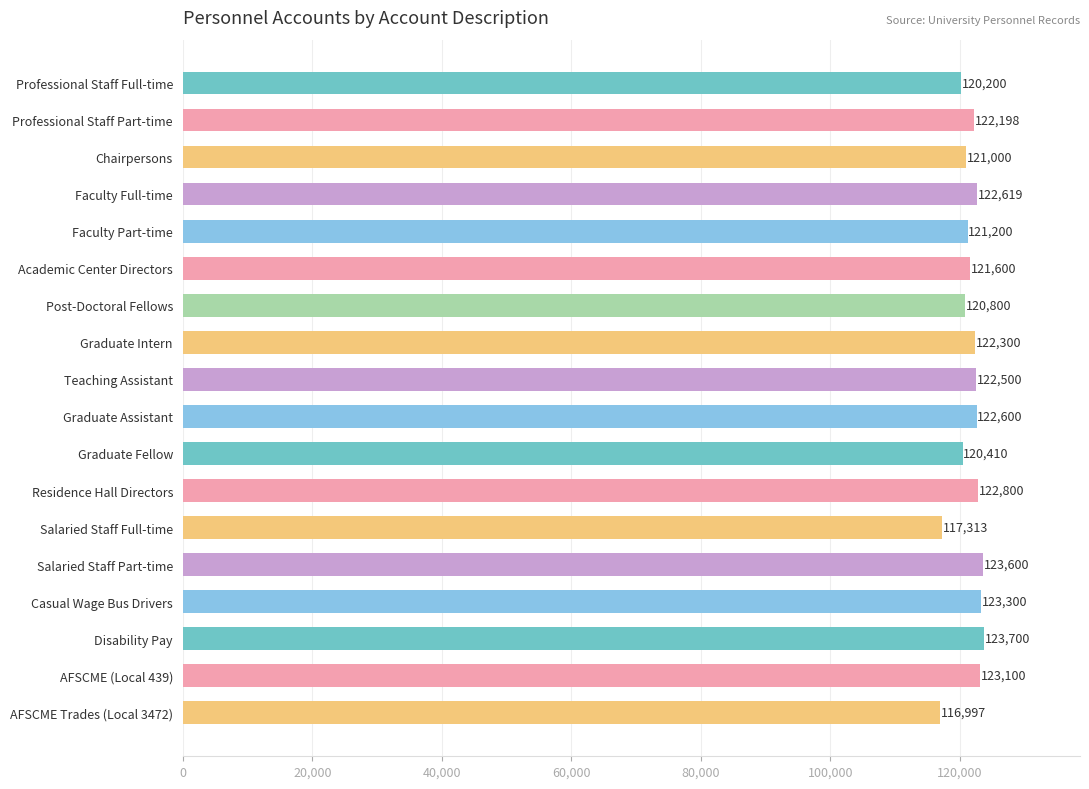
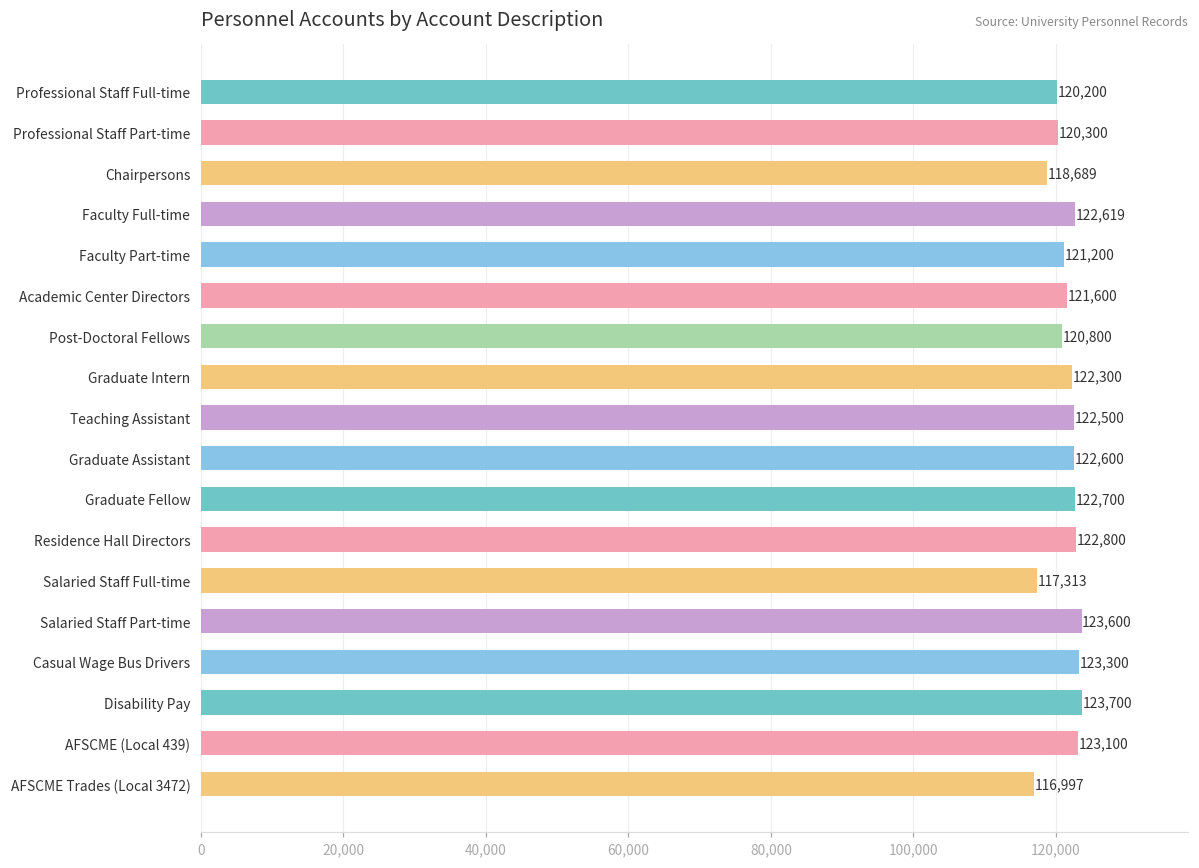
  {
    "Professional Staff Full-time": "120,200",
-   "Professional Staff Part-time": "122,198",
-   "Chairpersons": "121,000",
+   "Professional Staff Part-time": "120,300",
+   "Chairpersons": "118,689",
    "Faculty Full-time": "122,619",
    "Faculty Part-time": "121,200",
    "Academic Center Directors": "121,600",
    "Post-Doctoral Fellows": "120,800",
    "Graduate Intern": "122,300",
    "Teaching Assistant": "122,500",
    "Graduate Assistant": "122,600",
-   "Graduate Fellow": "120,410",
+   "Graduate Fellow": "122,700",
    "Residence Hall Directors": "122,800",
    "Salaried Staff Full-time": "117,313",
    "Salaried Staff Part-time": "123,600",
    "Casual Wage Bus Drivers": "123,300",
    "Disability Pay": "123,700",
    "AFSCME (Local 439)": "123,100",
    "AFSCME Trades (Local 3472)": "116,997"
  }
